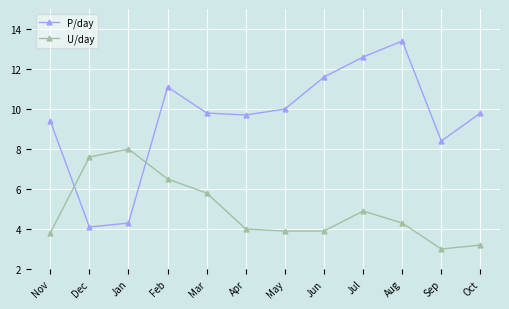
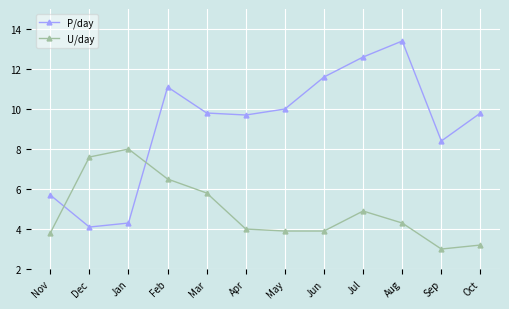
  {
    "P/day": {
-     "Nov": 9.4,
+     "Nov": 5.7,
      "Dec": 4.1,
      "Jan": 4.3,
      "Feb": 11.1,
      "Mar": 9.8,
      "Apr": 9.7,
      "May": 10.0,
      "Jun": 11.6,
      "Jul": 12.6,
      "Aug": 13.4,
      "Sep": 8.4,
      "Oct": 9.8
    },
    "U/day": {
      "Nov": 3.8,
      "Dec": 7.6,
      "Jan": 8.0,
      "Feb": 6.5,
      "Mar": 5.8,
      "Apr": 4.0,
      "May": 3.9,
      "Jun": 3.9,
      "Jul": 4.9,
      "Aug": 4.3,
      "Sep": 3.0,
      "Oct": 3.2
    }
  }
